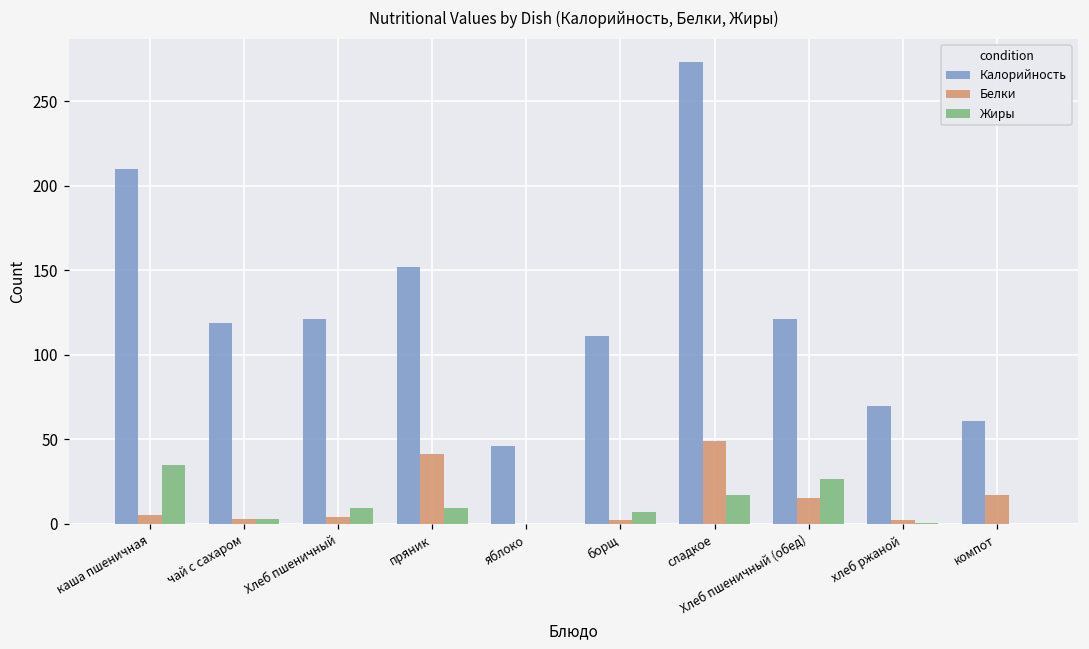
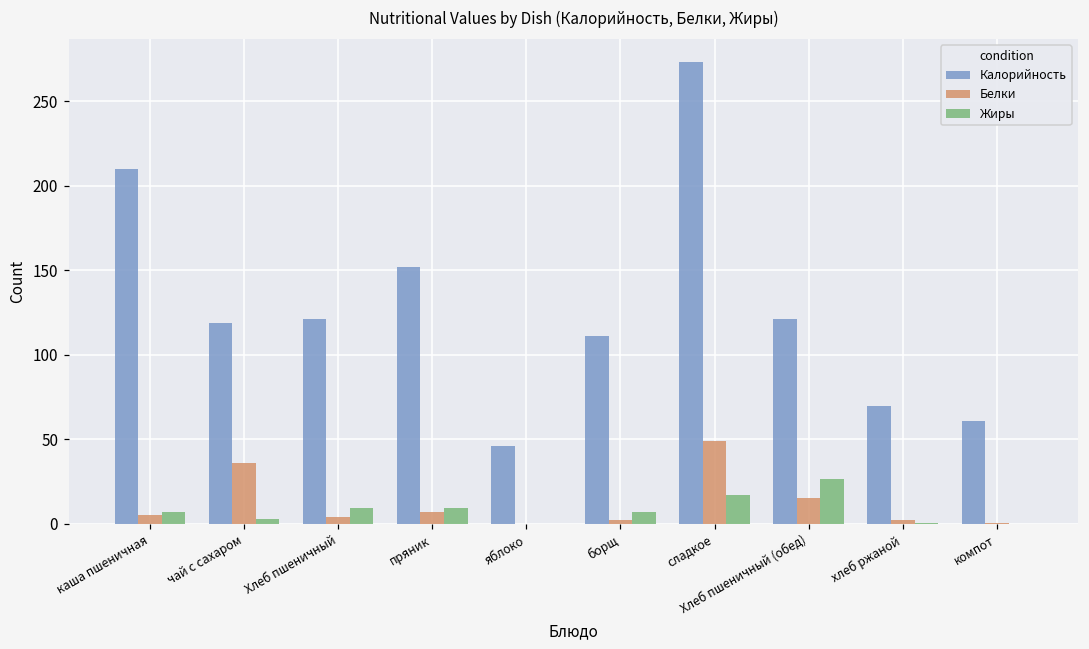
  {
    "Калорийность": {
      "каша пшеничная": 210,
      "чай с сахаром": 119,
      "Хлеб пшеничный": 121,
      "пряник": 152,
      "яблоко": 46,
      "борщ": 111,
      "сладкое": 273,
      "Хлеб пшеничный (обед)": 121,
      "хлеб ржаной": 70,
      "компот": 61
    },
    "Белки": {
      "каша пшеничная": 5,
-     "чай с сахаром": 3,
+     "чай с сахаром": 36,
      "Хлеб пшеничный": 4,
-     "пряник": 41,
+     "пряник": 7,
      "яблоко": 0,
      "борщ": 2,
      "сладкое": 49,
      "Хлеб пшеничный (обед)": 15,
      "хлеб ржаной": 2,
-     "компот": 17
+     "компот": 0
    },
    "Жиры": {
-     "каша пшеничная": 35,
+     "каша пшеничная": 7,
      "чай с сахаром": 3,
      "Хлеб пшеничный": 9,
      "пряник": 9,
      "яблоко": 0,
      "борщ": 7,
      "сладкое": 17,
      "Хлеб пшеничный (обед)": 27,
      "компот": 0
    }
  }
